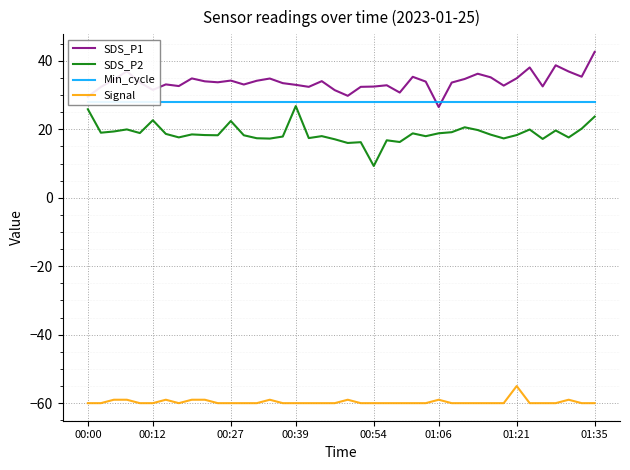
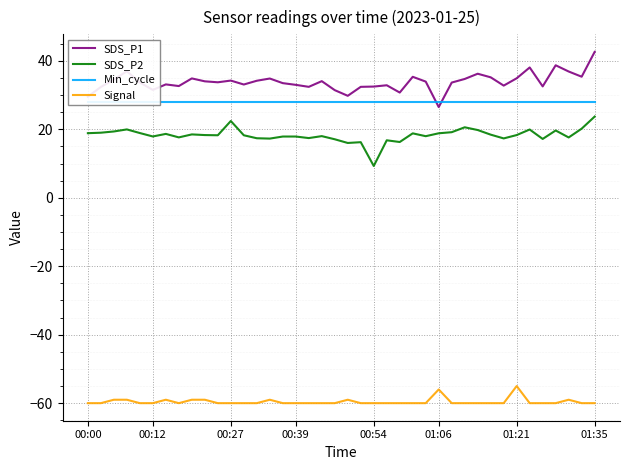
  {
    "SDS_P1": {
      "00:27": 34,
      "00:39": 33,
      "00:54": 33,
      "01:06": 27,
      "01:21": 35,
      "01:35": 43
    },
    "SDS_P2": {
-     "00:00": 26,
-     "00:12": 23,
+     "00:00": 19,
+     "00:12": 18,
      "00:27": 22,
-     "00:39": 27,
+     "00:39": 18,
      "00:54": 9,
      "01:06": 19,
      "01:21": 18,
      "01:35": 24
    },
    "Min_cycle": {
      "00:27": 28,
      "00:39": 28,
      "00:54": 28,
      "01:06": 28,
      "01:21": 28,
      "01:35": 28
    },
    "Signal": {
      "00:00": -60,
      "00:12": -60,
      "00:27": -60,
      "00:39": -60,
      "00:54": -60,
-     "01:06": -59,
+     "01:06": -56,
      "01:21": -55,
      "01:35": -60
    }
  }
